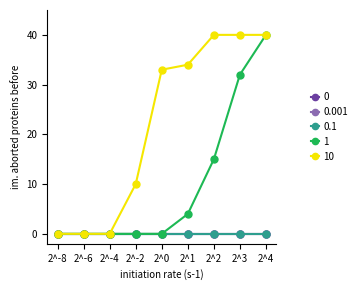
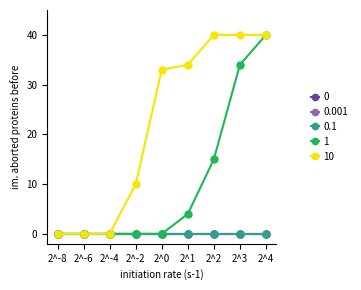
  {
    "0.1": {
      "2^1": 0,
      "2^2": 0,
      "2^3": 0,
      "2^4": 0
    },
    "1": {
      "2^1": 4,
      "2^2": 15,
-     "2^3": 32
+     "2^3": 34
    },
    "10": {
      "2^-2": 10,
      "2^0": 33,
      "2^1": 34,
      "2^2": 40,
      "2^3": 40
    }
  }
